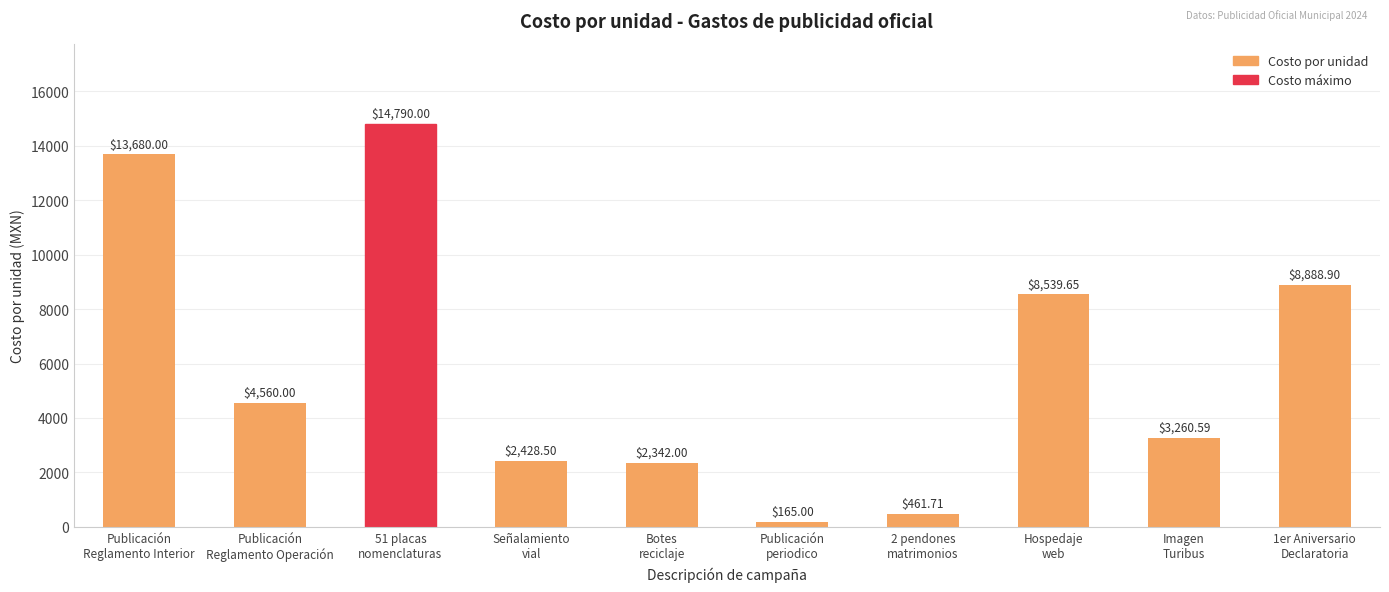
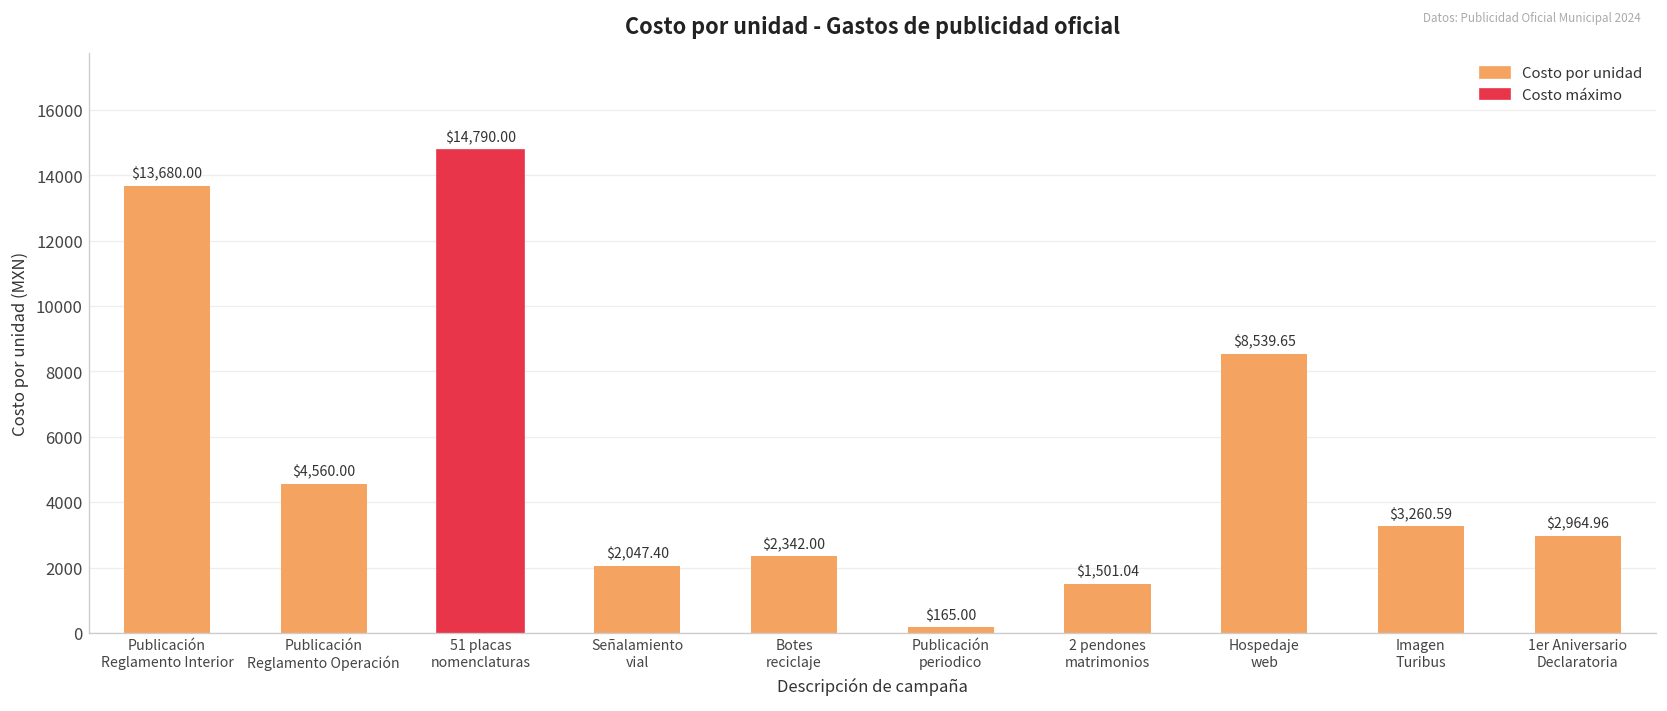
  {
    "Publicación Reglamento Interior": "$13,680.00",
    "Publicación Reglamento Operación": "$4,560.00",
    "51 placas nomenclaturas": "$14,790.00",
-   "Señalamiento vial": "$2,428.50",
+   "Señalamiento vial": "$2,047.40",
    "Botes reciclaje": "$2,342.00",
    "Publicación periodico": "$165.00",
-   "2 pendones matrimonios": "$461.71",
+   "2 pendones matrimonios": "$1,501.04",
    "Hospedaje web": "$8,539.65",
    "Imagen Turibus": "$3,260.59",
-   "1er Aniversario Declaratoria": "$8,888.90"
+   "1er Aniversario Declaratoria": "$2,964.96"
  }
